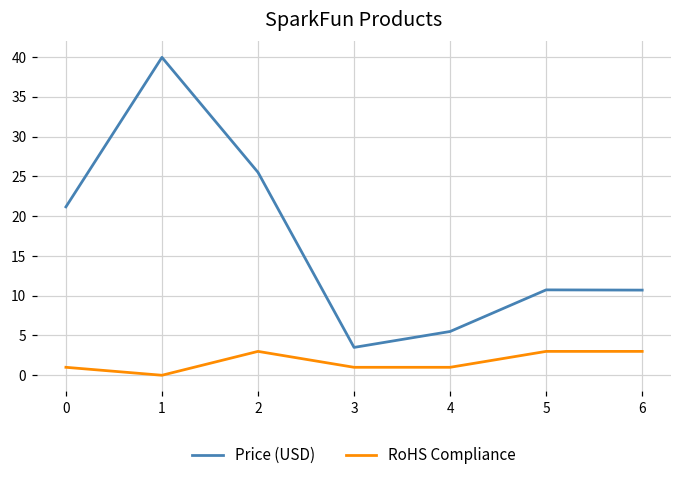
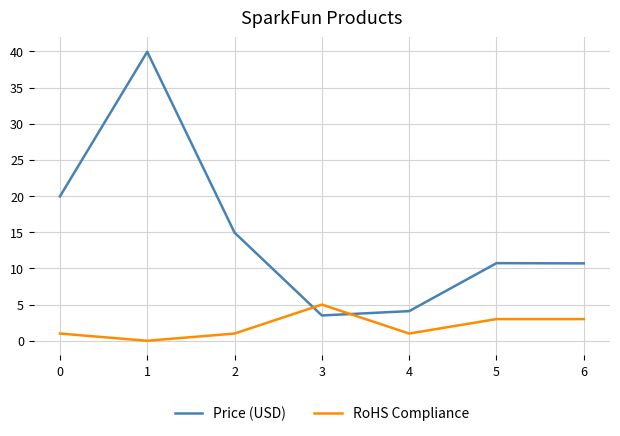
  {
    "Price (USD)": {
-     "0": 21,
+     "0": 20,
      "1": 40,
-     "2": 26,
+     "2": 15,
      "3": 4,
-     "4": 6,
+     "4": 4,
      "5": 11,
      "6": 11
    },
    "RoHS Compliance": {
      "0": 1,
      "1": 0,
-     "2": 3,
-     "3": 1,
+     "2": 1,
+     "3": 5,
      "4": 1,
      "5": 3,
      "6": 3
    }
  }
